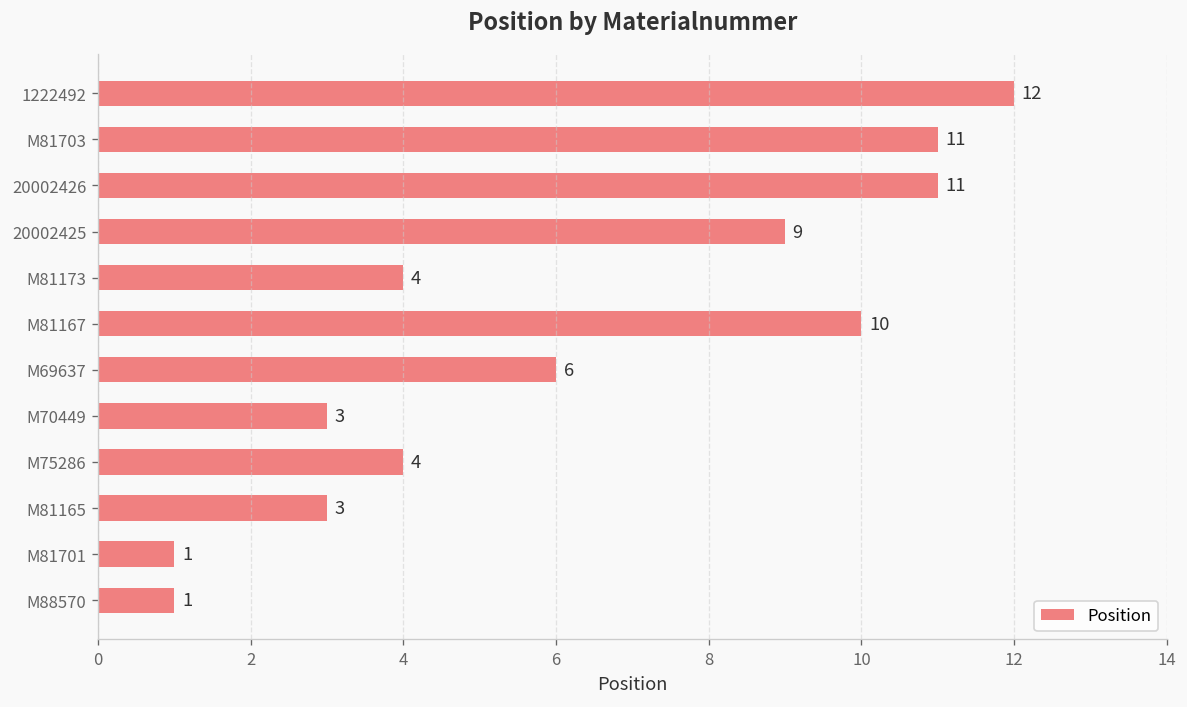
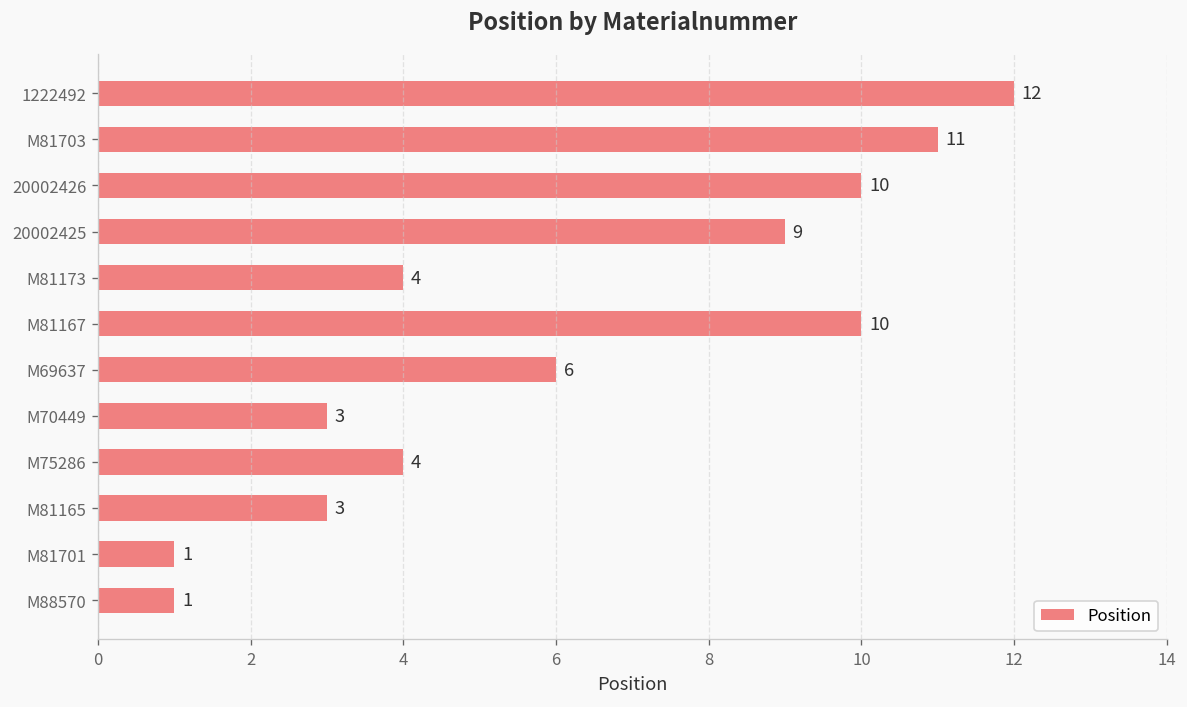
  {
    "1222492": 12,
    "M81703": 11,
-   "20002426": 11,
+   "20002426": 10,
    "20002425": 9,
    "M81173": 4,
    "M81167": 10,
    "M69637": 6,
    "M70449": 3,
    "M75286": 4,
    "M81165": 3,
    "M81701": 1,
    "M88570": 1
  }
